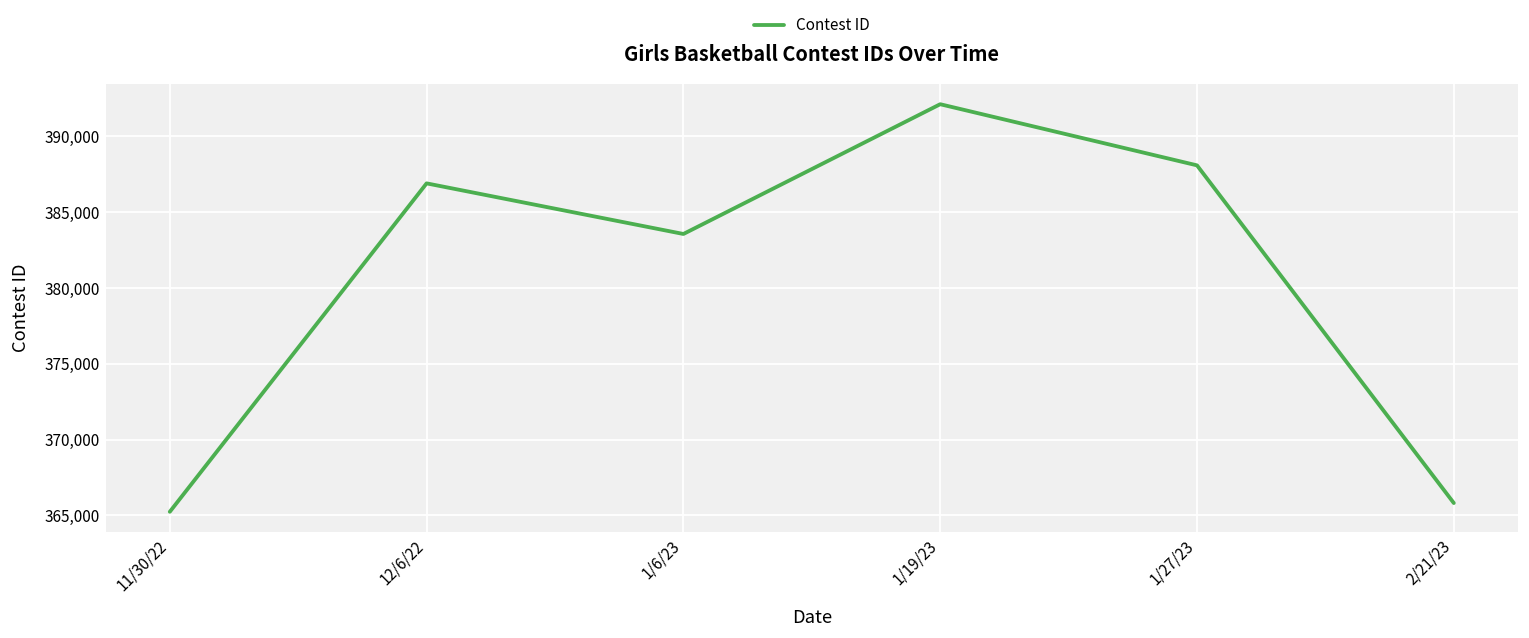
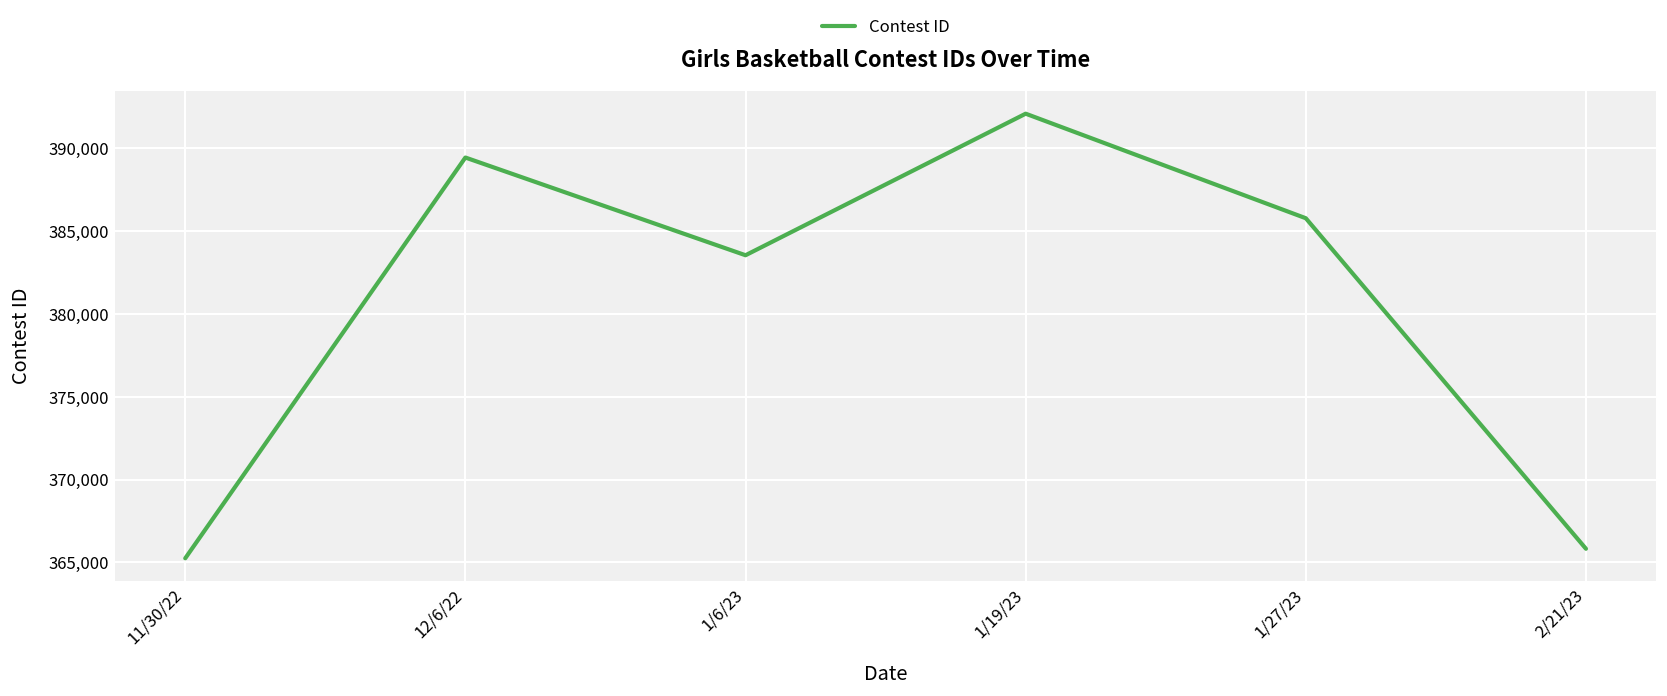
  {
    "11/30/22": "365,200",
-   "12/6/22": "386,900",
+   "12/6/22": "389,400",
    "1/6/23": "383,500",
    "1/19/23": "392,100",
-   "1/27/23": "388,100",
+   "1/27/23": "385,800",
    "2/21/23": "365,800"
  }
